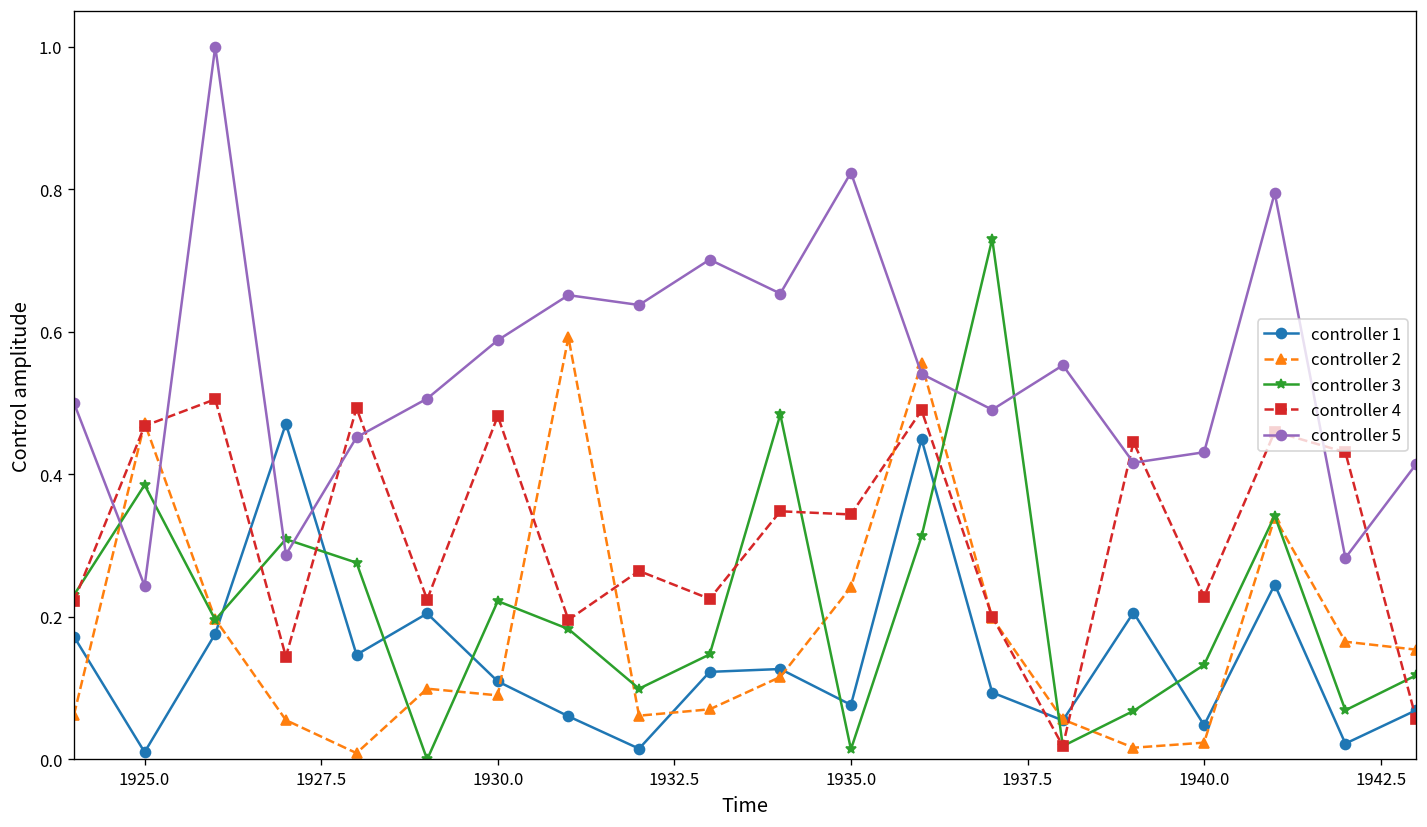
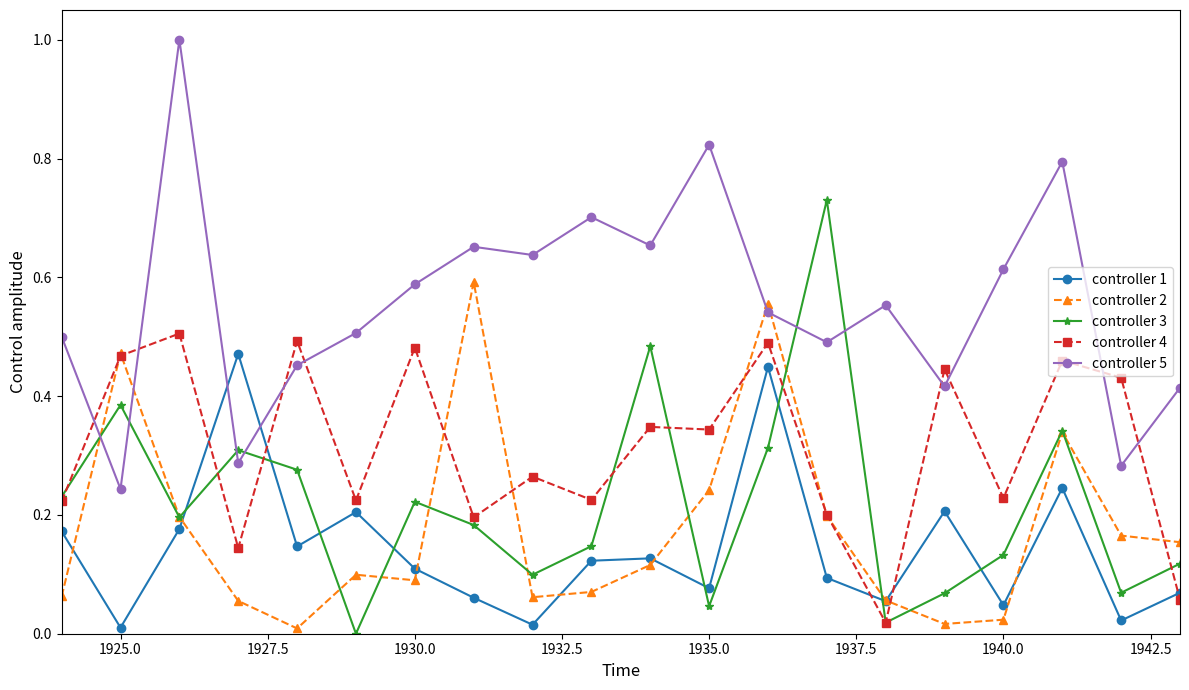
  {
    "controller 1": {
      "1925.0": 0.01,
      "1930.0": 0.11,
      "1935.0": 0.08,
      "1940.0": 0.05
    },
    "controller 2": {
      "1930.0": 0.09,
      "1935.0": 0.24,
      "1940.0": 0.02
    },
    "controller 3": {
      "1925.0": 0.39,
      "1930.0": 0.22,
-     "1935.0": 0.01,
+     "1935.0": 0.05,
      "1940.0": 0.13
    },
    "controller 4": {
      "1930.0": 0.48,
      "1935.0": 0.34,
      "1940.0": 0.23
    },
    "controller 5": {
      "1925.0": 0.24,
      "1930.0": 0.59,
      "1935.0": 0.82,
-     "1940.0": 0.43
+     "1940.0": 0.61
    }
  }
